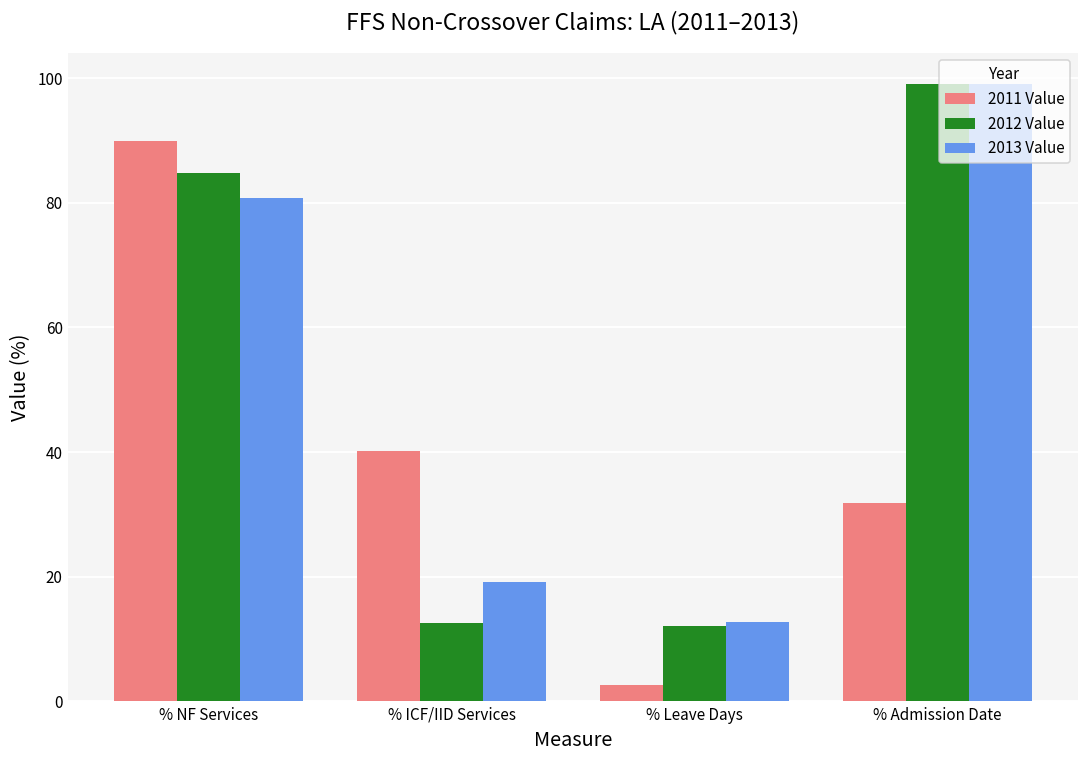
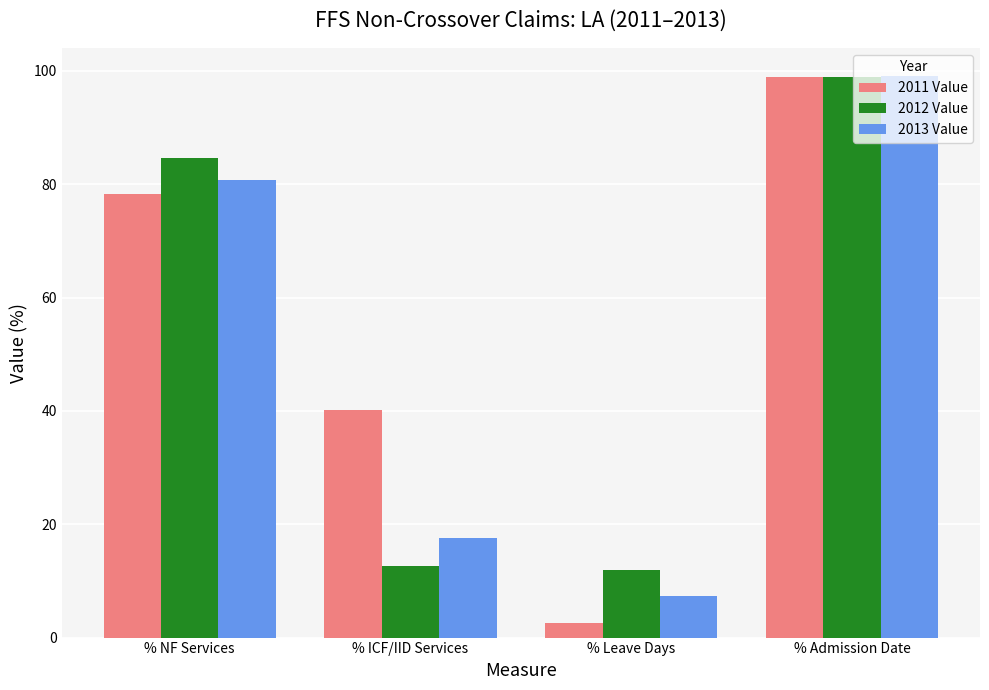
  {
    "2011 Value": {
-     "% NF Services": 90,
+     "% NF Services": 78,
      "% ICF/IID Services": 40,
      "% Leave Days": 3,
-     "% Admission Date": 32
+     "% Admission Date": 99
    },
    "2012 Value": {
      "% NF Services": 85,
      "% ICF/IID Services": 13,
      "% Leave Days": 12,
      "% Admission Date": 99
    },
    "2013 Value": {
      "% NF Services": 81,
-     "% ICF/IID Services": 19,
-     "% Leave Days": 13
+     "% ICF/IID Services": 18,
+     "% Leave Days": 7
    }
  }
